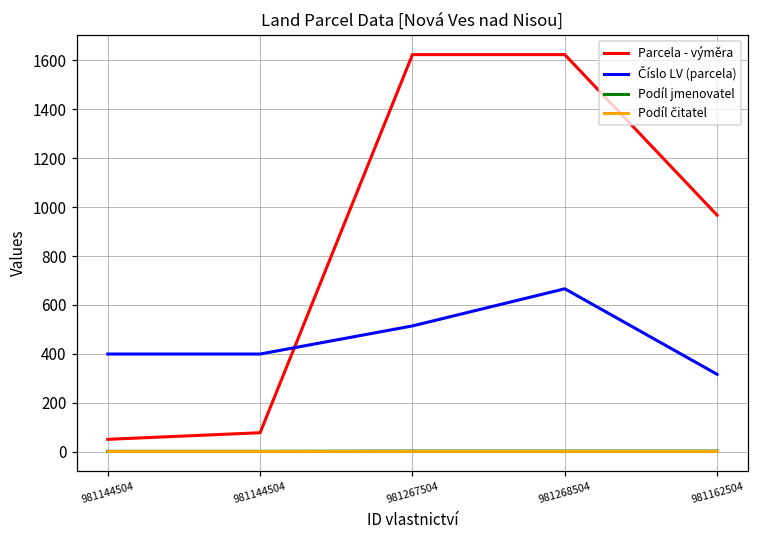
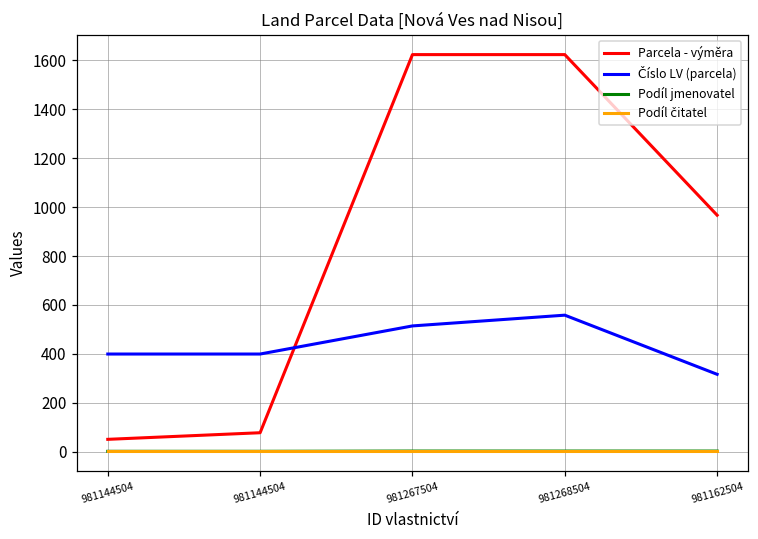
  {
    "Parcela - výměra": {
      "981267504": 1620,
      "981268504": 1620,
      "981162504": 970
    },
    "Číslo LV (parcela)": {
      "981267504": 510,
-     "981268504": 670,
+     "981268504": 560,
      "981162504": 320
    },
    "Podíl čitatel": {
      "981267504": 0,
      "981268504": 0,
      "981162504": 0
    }
  }
